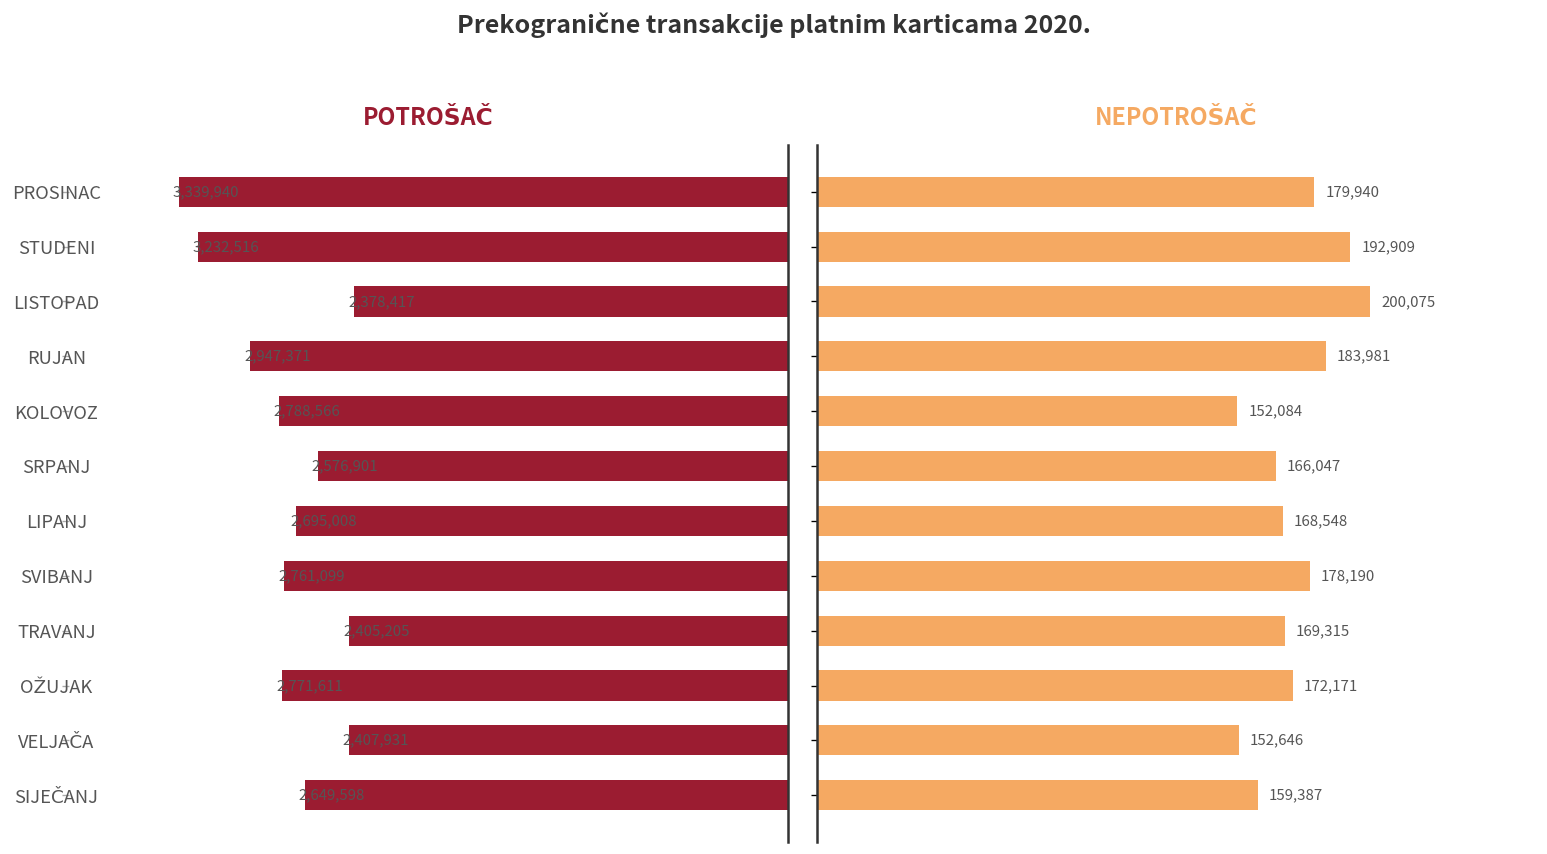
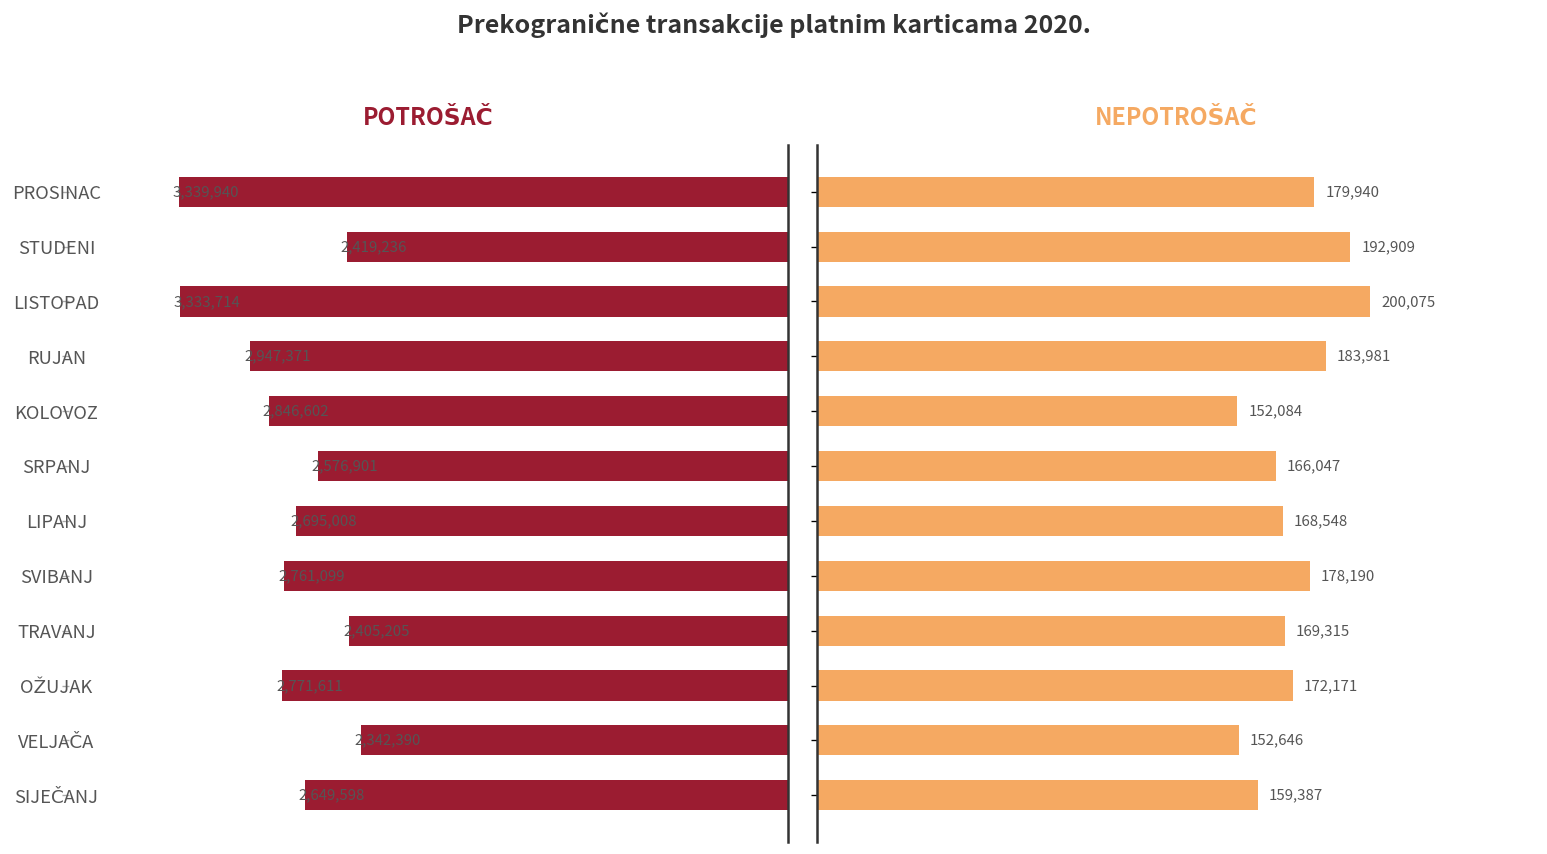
  {
    "POTROŠAČ": {
      "PROSINAC": "3,339,940",
-     "STUDENI": "3,232,516",
-     "LISTOPAD": "2,378,417",
+     "STUDENI": "2,419,236",
+     "LISTOPAD": "3,333,714",
      "RUJAN": "2,947,371",
-     "KOLOVOZ": "2,788,566",
+     "KOLOVOZ": "2,846,602",
      "SRPANJ": "2,576,901",
      "LIPANJ": "2,695,008",
      "SVIBANJ": "2,761,099",
      "TRAVANJ": "2,405,205",
      "OŽUJAK": "2,771,611",
-     "VELJAČA": "2,407,931",
+     "VELJAČA": "2,342,390",
      "SIJEČANJ": "2,649,598"
    }
  }
